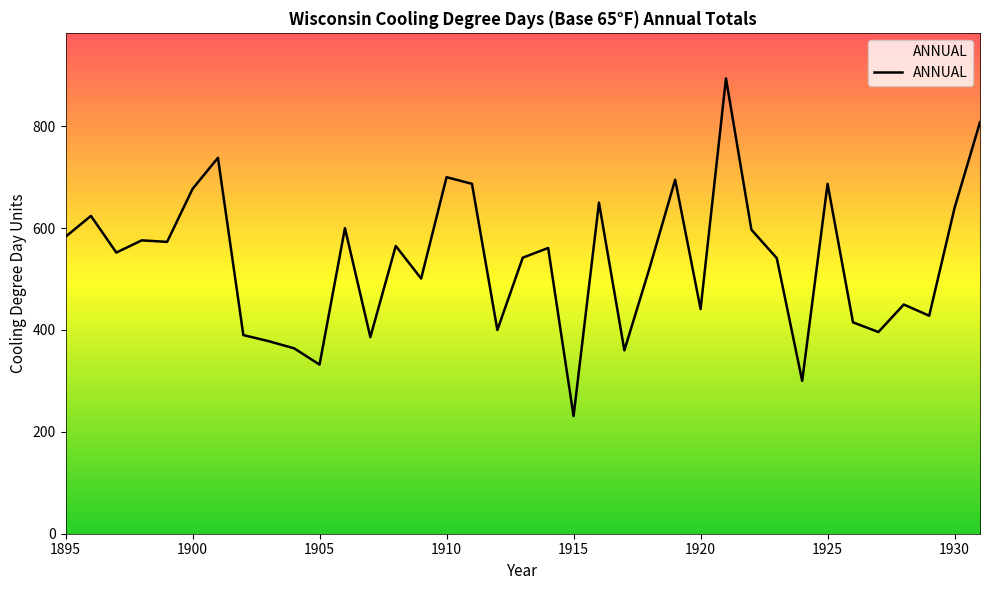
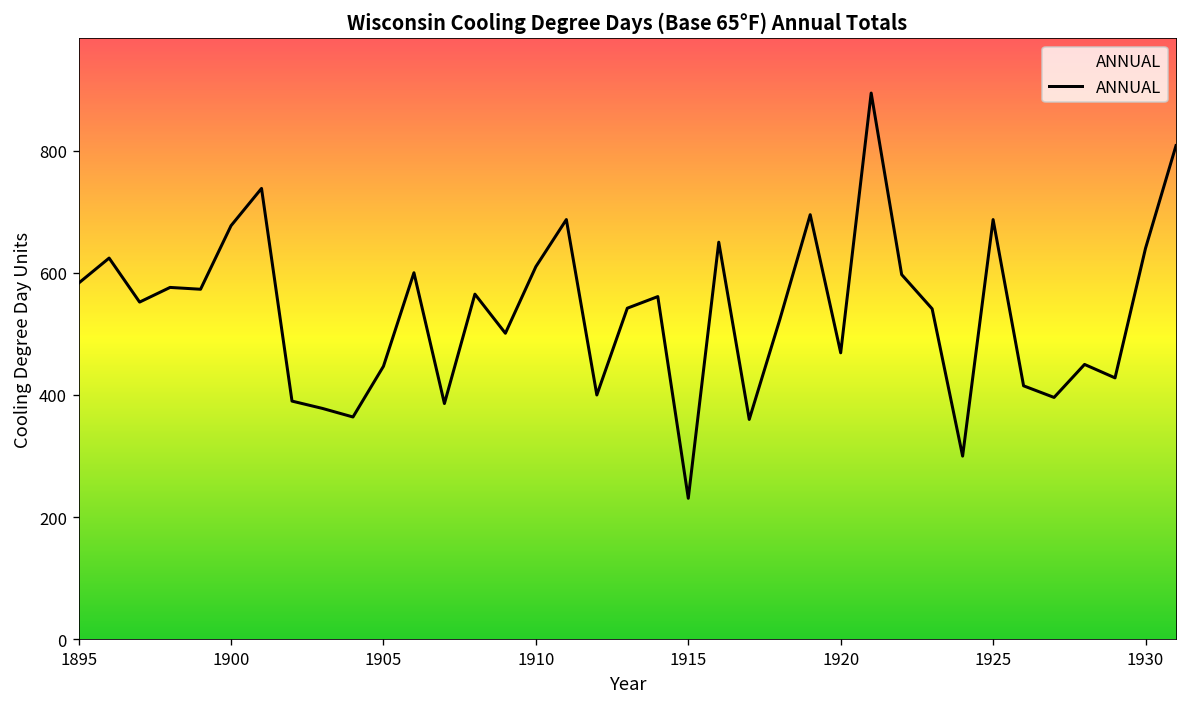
  {
    "1895": 580,
    "1900": 680,
-   "1905": 330,
-   "1910": 700,
+   "1905": 450,
+   "1910": 610,
    "1915": 230,
-   "1920": 440,
+   "1920": 470,
    "1925": 690,
    "1930": 640
  }
